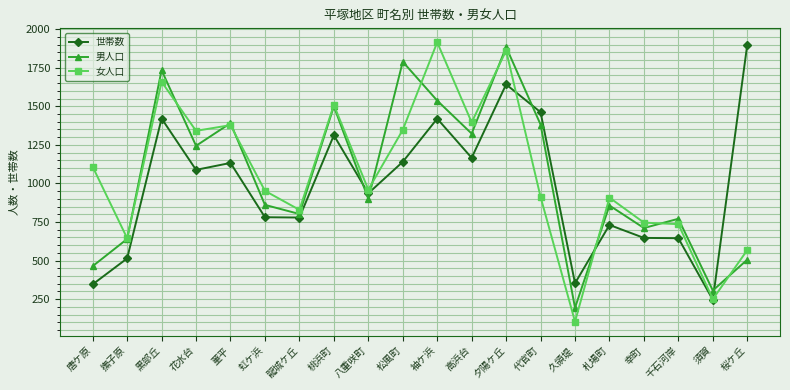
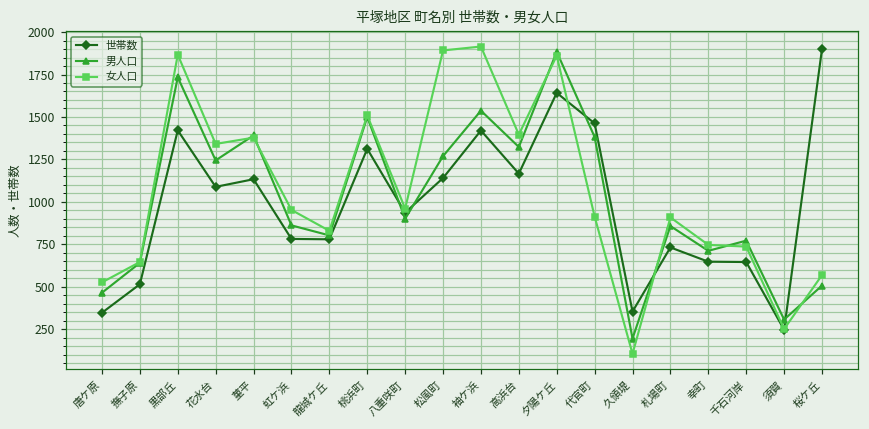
  {
    "世帯数": {
      "唐ケ原": 350,
      "撫子原": 510,
      "黒部丘": 1420,
      "花水台": 1090,
      "菫平": 1130,
      "虹ケ浜": 780,
      "龍城ケ丘": 780,
      "桃浜町": 1310,
      "八重咲町": 940,
      "松風町": 1140,
      "袖ケ浜": 1420,
      "高浜台": 1170,
      "夕陽ケ丘": 1640,
      "代官町": 1460,
      "久領堤": 350,
      "札場町": 730,
      "幸町": 650,
      "千石河岸": 650,
      "桜ケ丘": 1900
    },
    "男人口": {
      "唐ケ原": 460,
      "黒部丘": 1730,
      "花水台": 1240,
      "虹ケ浜": 860,
      "龍城ケ丘": 800,
      "八重咲町": 900,
-     "松風町": 1790,
+     "松風町": 1270,
      "袖ケ浜": 1540,
      "高浜台": 1320,
      "夕陽ケ丘": 1880,
      "代官町": 1380,
      "久領堤": 190,
      "札場町": 860,
      "幸町": 710,
      "千石河岸": 770,
      "須賀": 310,
      "桜ケ丘": 510
    },
    "女人口": {
-     "唐ケ原": 1110,
-     "黒部丘": 1660,
+     "唐ケ原": 530,
+     "黒部丘": 1870,
      "花水台": 1340,
      "虹ケ浜": 950,
      "龍城ケ丘": 830,
      "八重咲町": 960,
-     "松風町": 1350,
+     "松風町": 1890,
      "袖ケ浜": 1920,
      "高浜台": 1400,
      "夕陽ケ丘": 1860,
      "代官町": 910,
      "久領堤": 100,
      "札場町": 910,
      "幸町": 750,
      "千石河岸": 740,
      "桜ケ丘": 570
    }
  }
